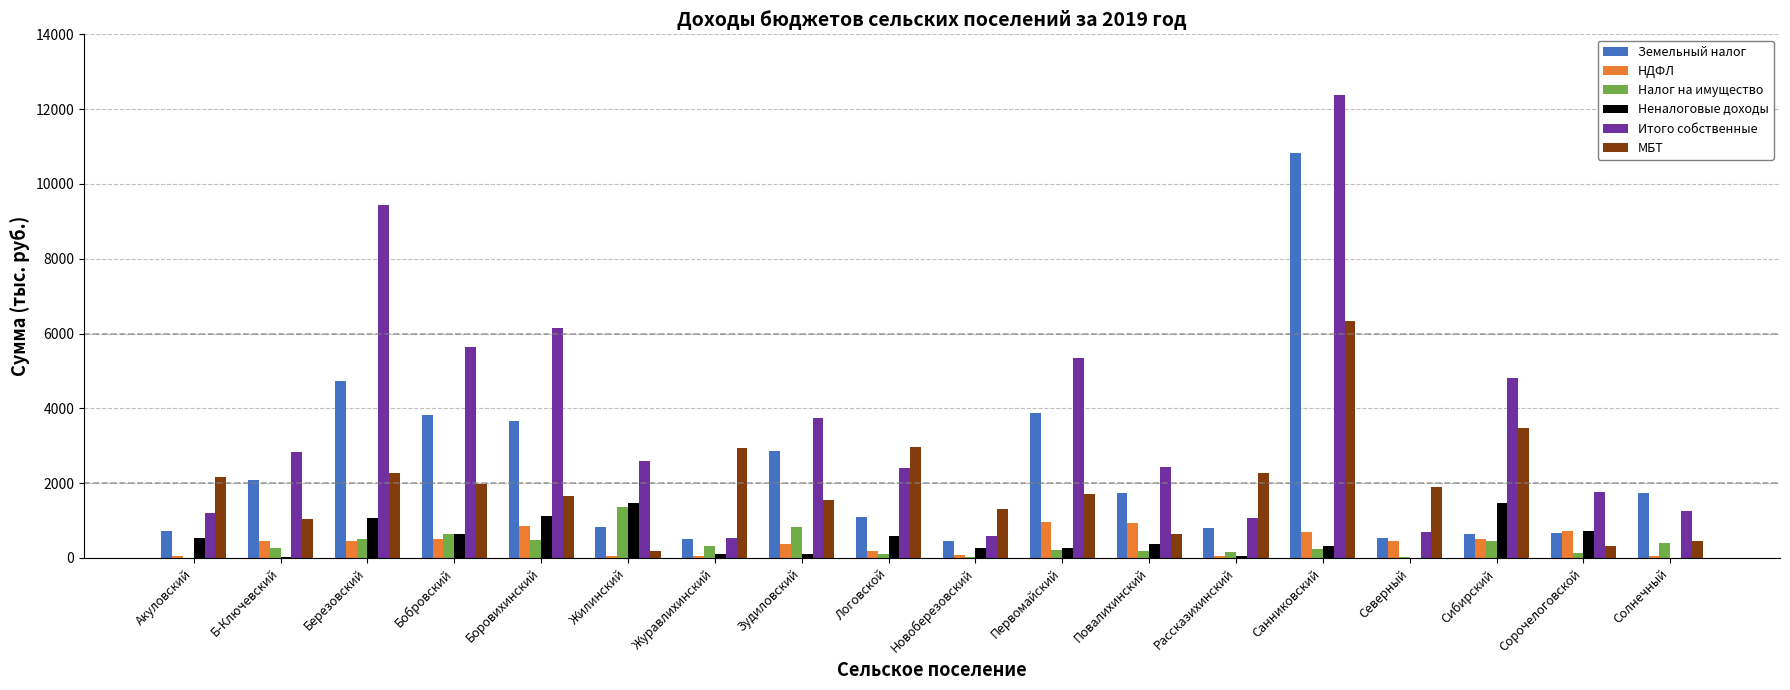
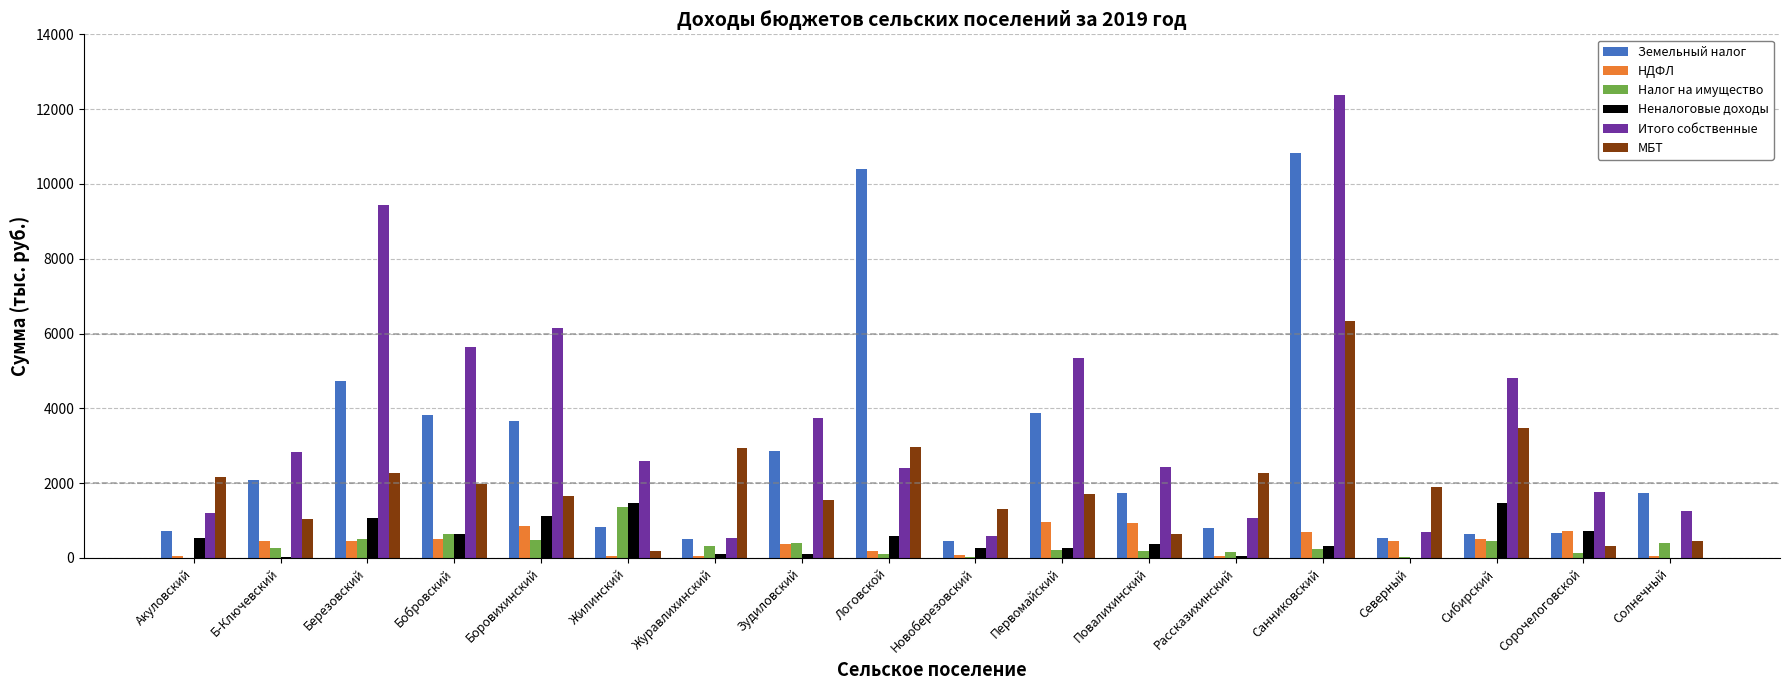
  {
    "Земельный налог": {
      "Акуловский": 700,
      "Б-Ключевский": 2100,
      "Березовский": 4700,
      "Бобровский": 3800,
      "Боровихинский": 3700,
      "Жилинский": 800,
      "Журавлихинский": 500,
      "Зудиловский": 2900,
-     "Логовской": 1100,
+     "Логовской": 10400,
      "Новоберезовский": 400,
      "Первомайский": 3900,
      "Повалихинский": 1700,
      "Рассказихинский": 800,
      "Санниковский": 10800,
      "Северный": 500,
      "Сибирский": 600,
      "Сорочелоговской": 700,
      "Солнечный": 1700
    },
    "НДФЛ": {
      "Б-Ключевский": 500,
      "Березовский": 500,
      "Бобровский": 500,
      "Боровихинский": 800,
      "Зудиловский": 400,
      "Логовской": 200,
      "Новоберезовский": 100,
      "Первомайский": 1000,
      "Повалихинский": 900,
      "Санниковский": 700,
      "Северный": 500,
      "Сибирский": 500,
      "Сорочелоговской": 700
    },
    "Налог на имущество": {
      "Б-Ключевский": 300,
      "Березовский": 500,
      "Бобровский": 700,
      "Боровихинский": 500,
      "Жилинский": 1400,
      "Журавлихинский": 300,
-     "Зудиловский": 800,
+     "Зудиловский": 400,
      "Логовской": 100,
      "Первомайский": 200,
      "Повалихинский": 200,
      "Рассказихинский": 200,
      "Санниковский": 200,
      "Сибирский": 500,
      "Сорочелоговской": 100,
      "Солнечный": 400
    },
    "Неналоговые доходы": {
      "Акуловский": 500,
      "Березовский": 1100,
      "Бобровский": 600,
      "Боровихинский": 1100,
      "Жилинский": 1500,
      "Журавлихинский": 100,
      "Зудиловский": 100,
      "Логовской": 600,
      "Новоберезовский": 300,
      "Первомайский": 300,
      "Повалихинский": 400,
      "Санниковский": 300,
      "Сибирский": 1500,
      "Сорочелоговской": 700
    },
    "Итого собственные": {
      "Акуловский": 1200,
      "Б-Ключевский": 2800,
      "Березовский": 9400,
      "Бобровский": 5600,
      "Боровихинский": 6200,
      "Жилинский": 2600,
      "Журавлихинский": 500,
      "Зудиловский": 3800,
      "Логовской": 2400,
      "Новоберезовский": 600,
      "Первомайский": 5300,
      "Повалихинский": 2400,
      "Рассказихинский": 1100,
      "Санниковский": 12400,
      "Северный": 700,
      "Сибирский": 4800,
      "Сорочелоговской": 1800,
      "Солнечный": 1200
    },
    "МБТ": {
      "Акуловский": 2200,
      "Б-Ключевский": 1000,
      "Березовский": 2300,
      "Бобровский": 2000,
      "Боровихинский": 1700,
      "Жилинский": 200,
      "Журавлихинский": 3000,
      "Зудиловский": 1600,
      "Логовской": 3000,
      "Новоберезовский": 1300,
      "Первомайский": 1700,
      "Повалихинский": 700,
      "Рассказихинский": 2300,
      "Санниковский": 6300,
      "Северный": 1900,
      "Сибирский": 3500,
      "Сорочелоговской": 300,
      "Солнечный": 500
    }
  }
